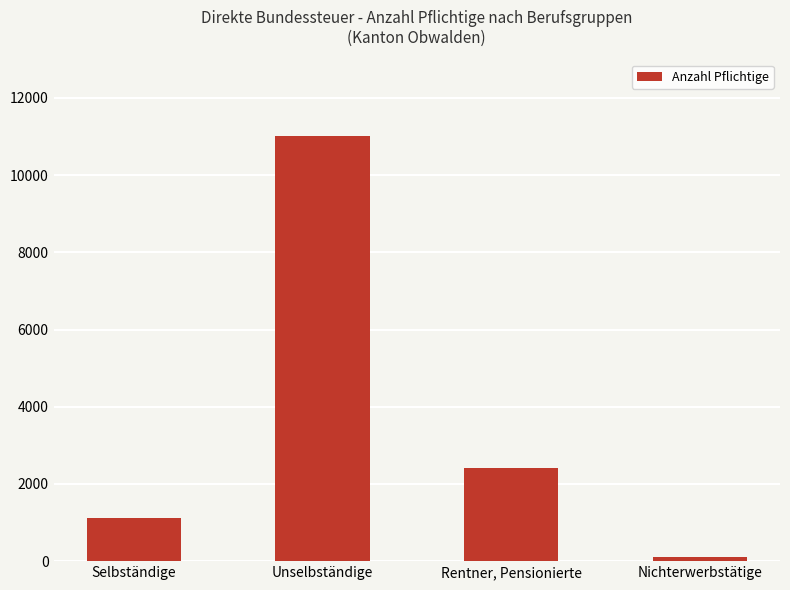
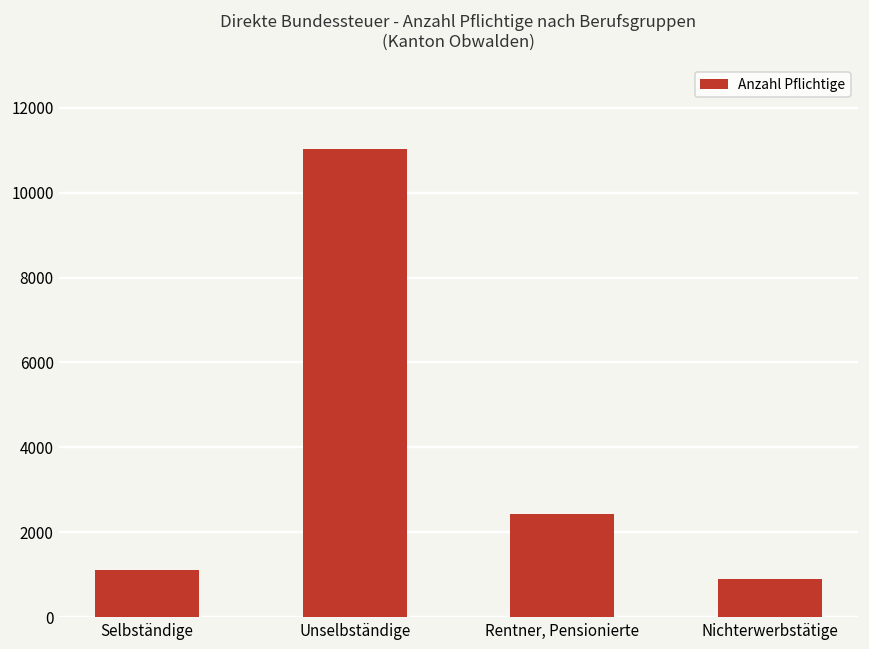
  {
    "Selbständige": 1100,
    "Unselbständige": 11000,
    "Rentner, Pensionierte": 2400,
-   "Nichterwerbstätige": 100
+   "Nichterwerbstätige": 900
  }
